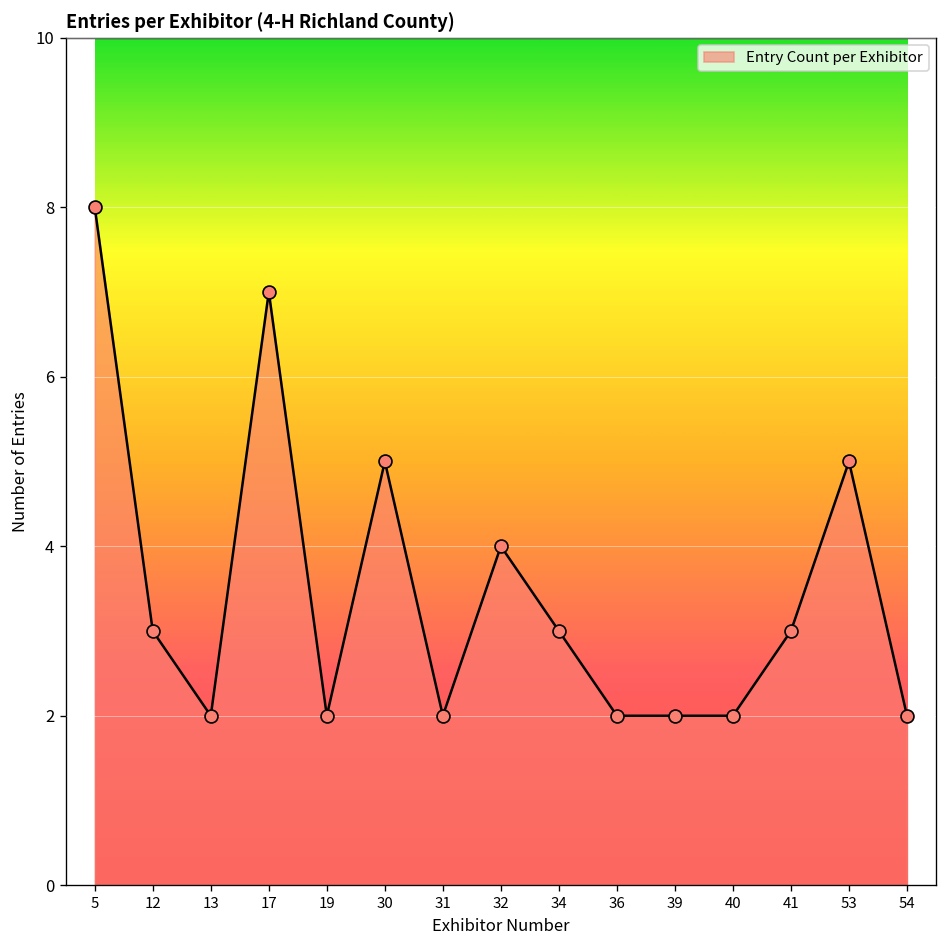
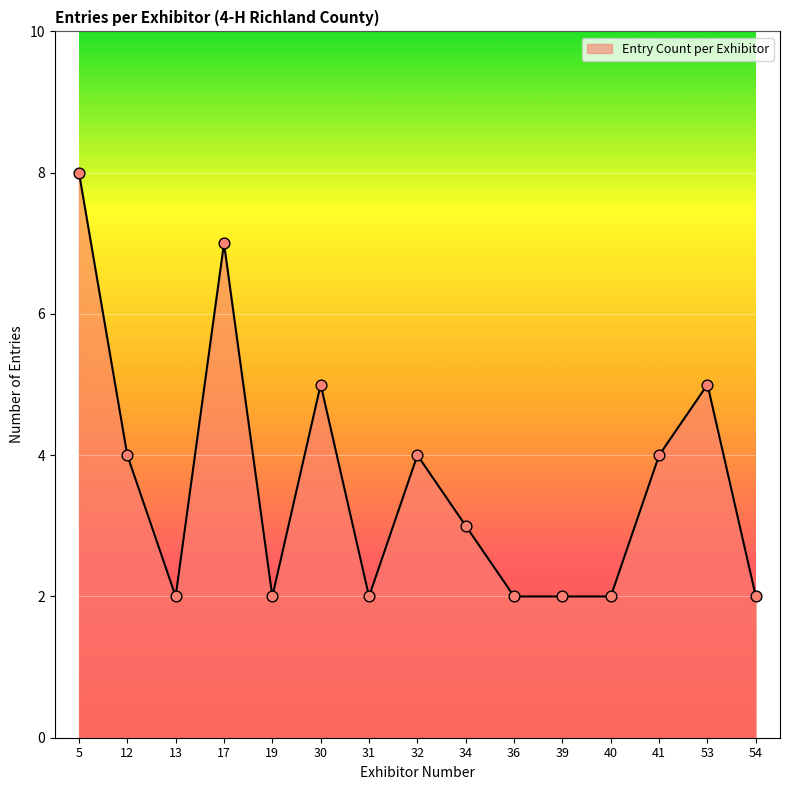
  {
    "5": 8,
-   "12": 3,
+   "12": 4,
    "13": 2,
    "17": 7,
    "19": 2,
    "30": 5,
    "31": 2,
    "32": 4,
    "34": 3,
    "36": 2,
    "39": 2,
    "40": 2,
-   "41": 3,
+   "41": 4,
    "53": 5,
    "54": 2
  }
